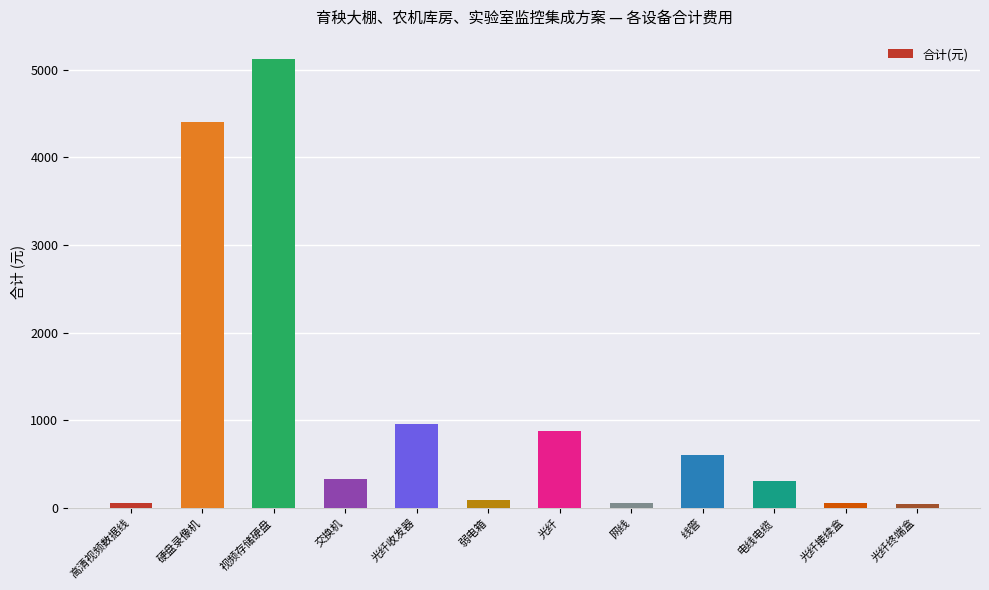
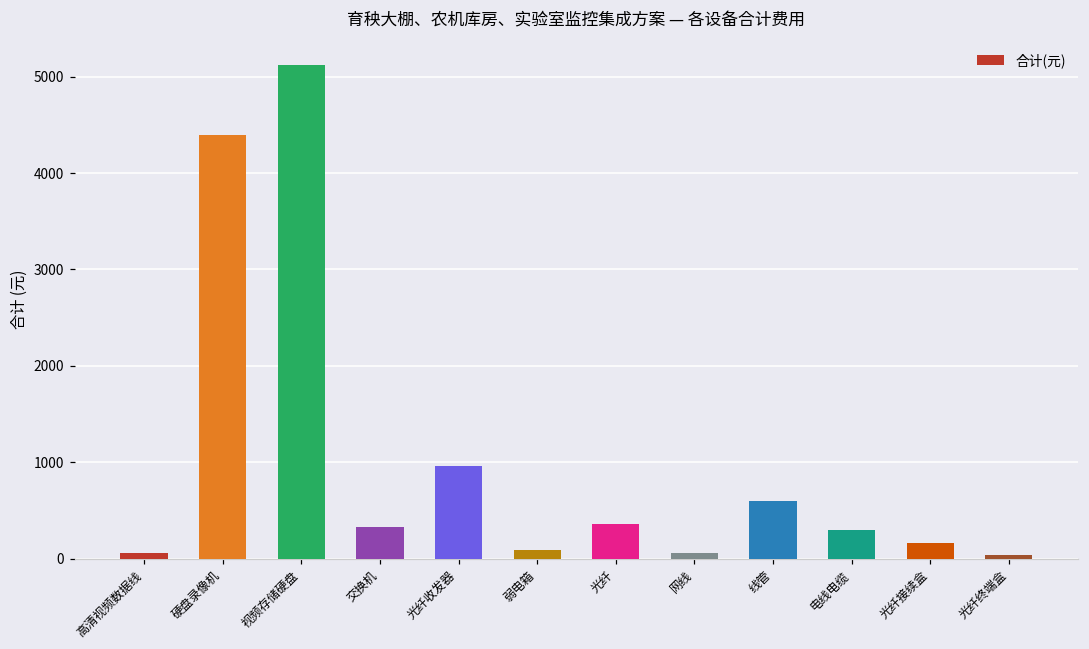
  {
    "高清视频数据线": 100,
    "硬盘录像机": 4400,
    "视频存储硬盘": 5100,
    "交换机": 300,
    "光纤收发器": 1000,
    "弱电箱": 100,
-   "光纤": 900,
+   "光纤": 400,
    "网线": 100,
    "线管": 600,
    "电线电缆": 300,
-   "光纤接续盒": 100,
+   "光纤接续盒": 200,
    "光纤终端盒": 0
  }
